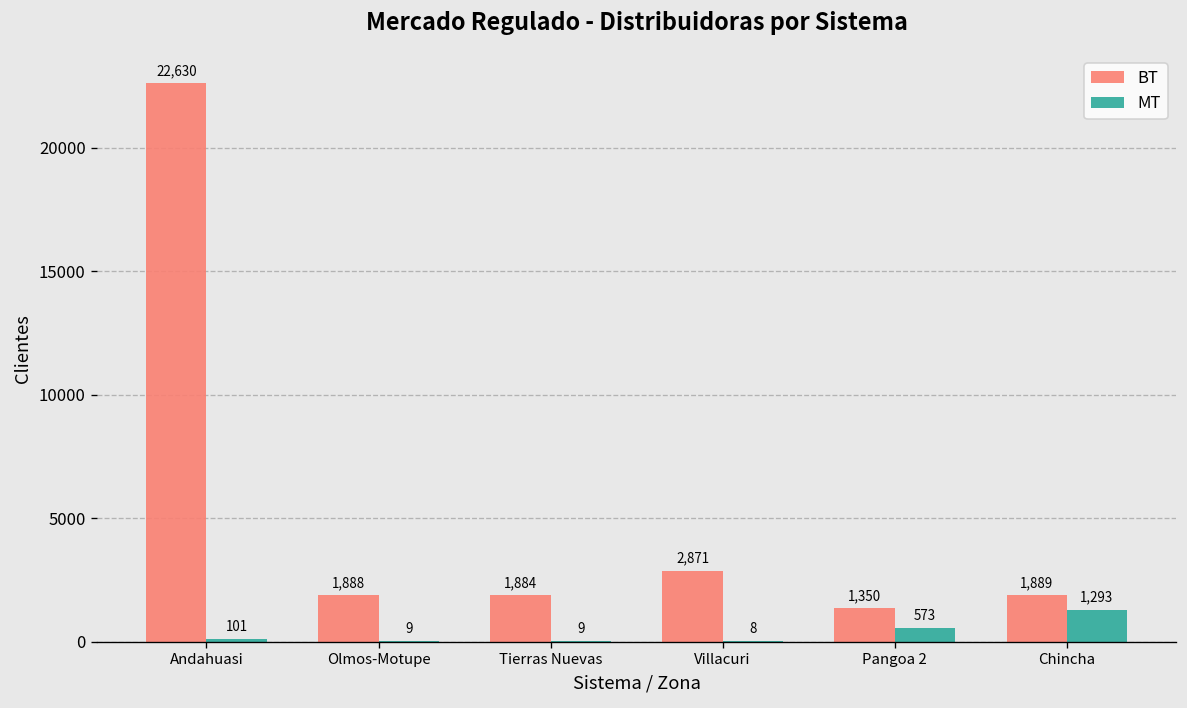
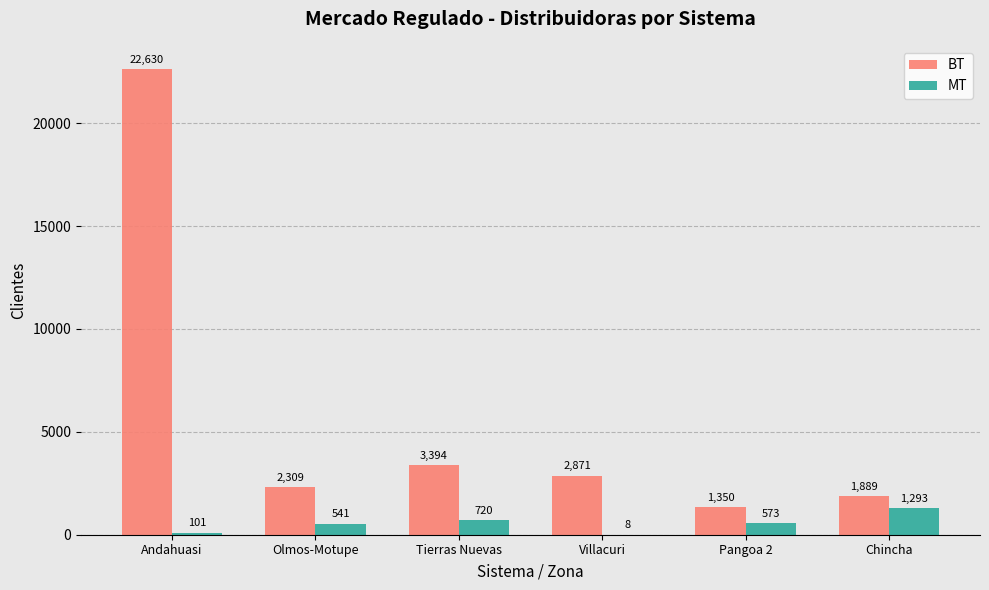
  {
    "BT": {
      "Andahuasi": "22,630",
-     "Olmos-Motupe": "1,888",
-     "Tierras Nuevas": "1,884",
+     "Olmos-Motupe": "2,309",
+     "Tierras Nuevas": "3,394",
      "Villacuri": "2,871",
      "Pangoa 2": "1,350",
      "Chincha": "1,889"
    },
    "MT": {
      "Andahuasi": "101",
-     "Olmos-Motupe": "9",
-     "Tierras Nuevas": "9",
+     "Olmos-Motupe": "541",
+     "Tierras Nuevas": "720",
      "Villacuri": "8",
      "Pangoa 2": "573",
      "Chincha": "1,293"
    }
  }
